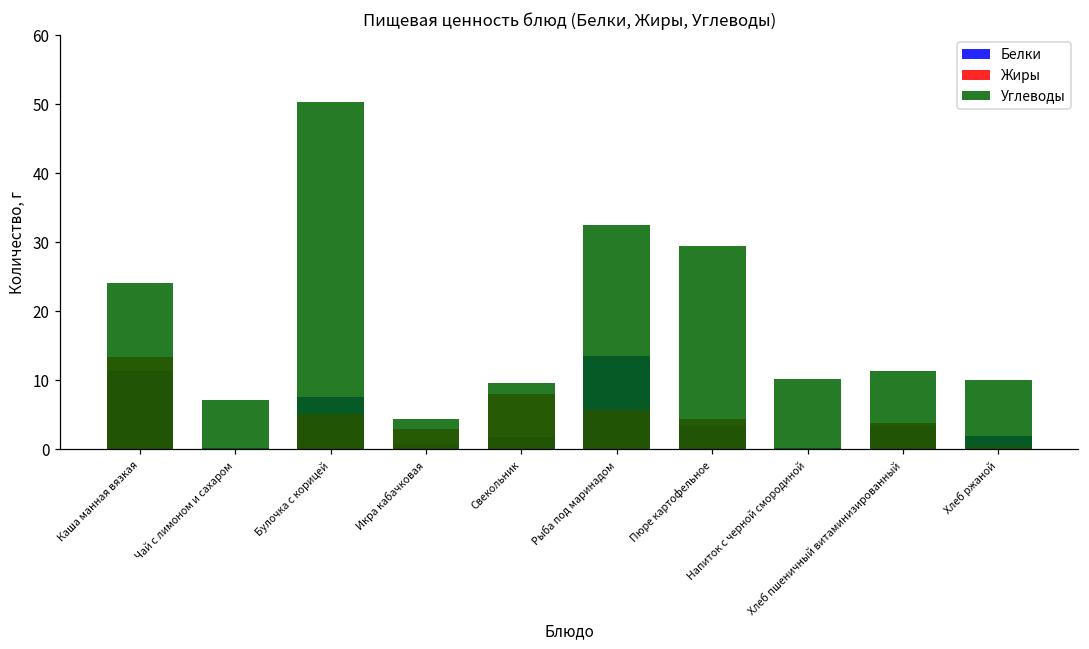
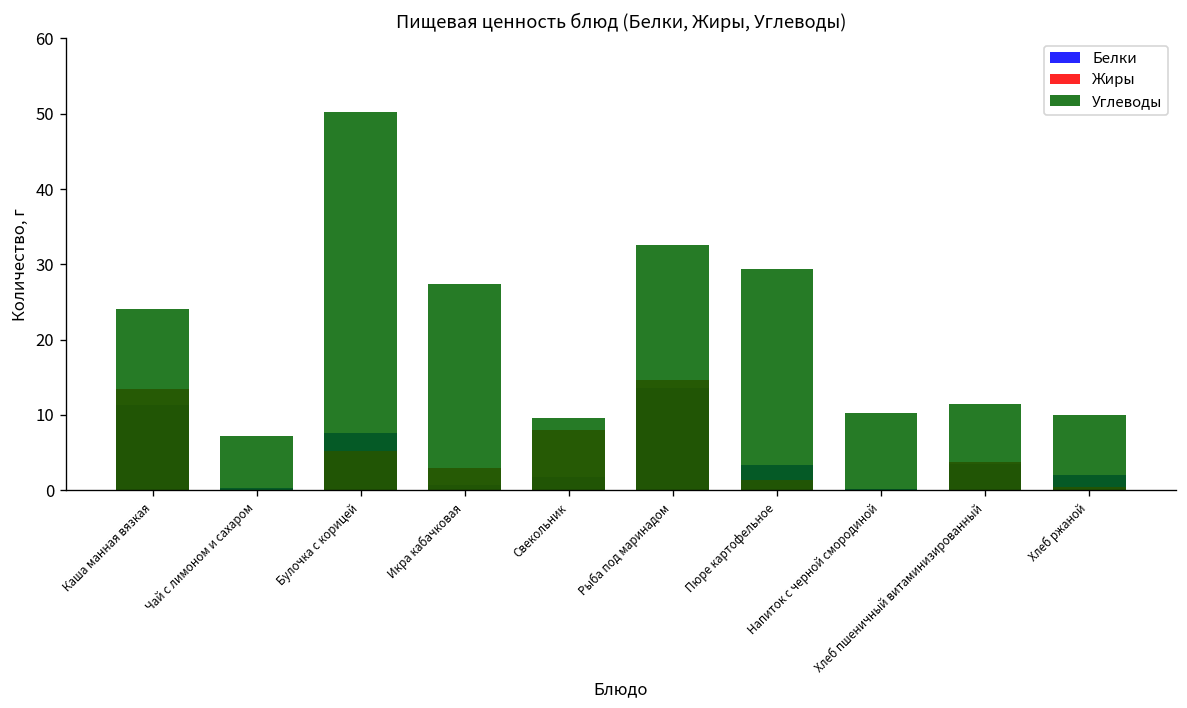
  {
    "Жиры": {
      "Чай с лимоном и сахаром": 0,
-     "Рыба под маринадом": 6,
-     "Пюре картофельное": 4
+     "Рыба под маринадом": 15,
+     "Пюре картофельное": 1
    },
    "Углеводы": {
      "Каша манная вязкая": 24,
      "Чай с лимоном и сахаром": 7,
      "Булочка с корицей": 50,
-     "Икра кабачковая": 4,
+     "Икра кабачковая": 27,
      "Свекольник": 10,
      "Рыба под маринадом": 33,
      "Пюре картофельное": 29,
      "Напиток с черной смородиной": 10,
      "Хлеб пшеничный витаминизированный": 11,
      "Хлеб ржаной": 10
    }
  }
